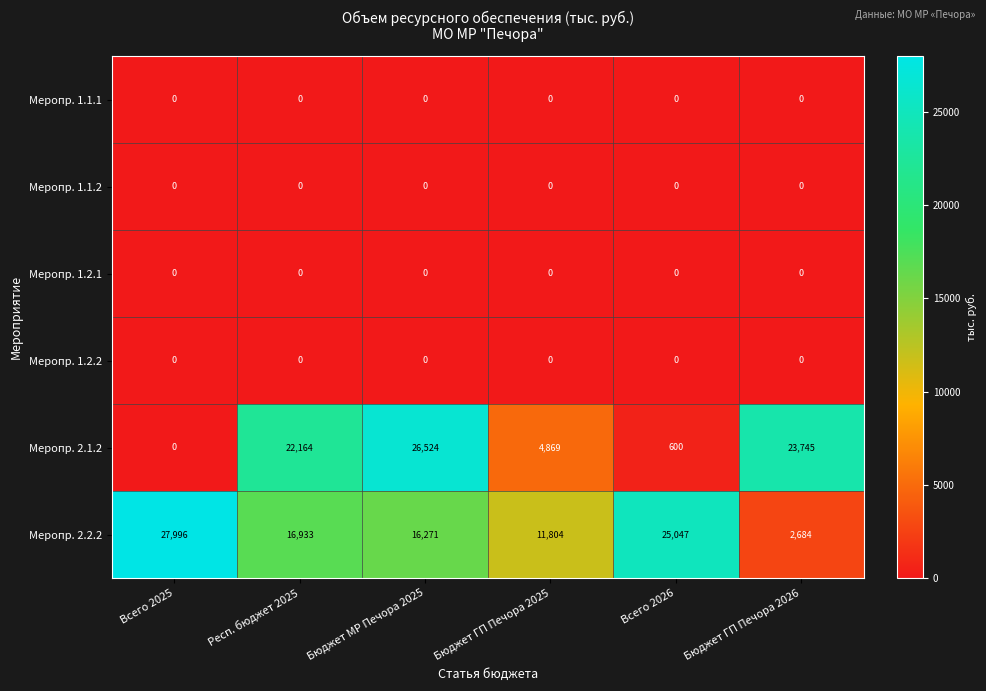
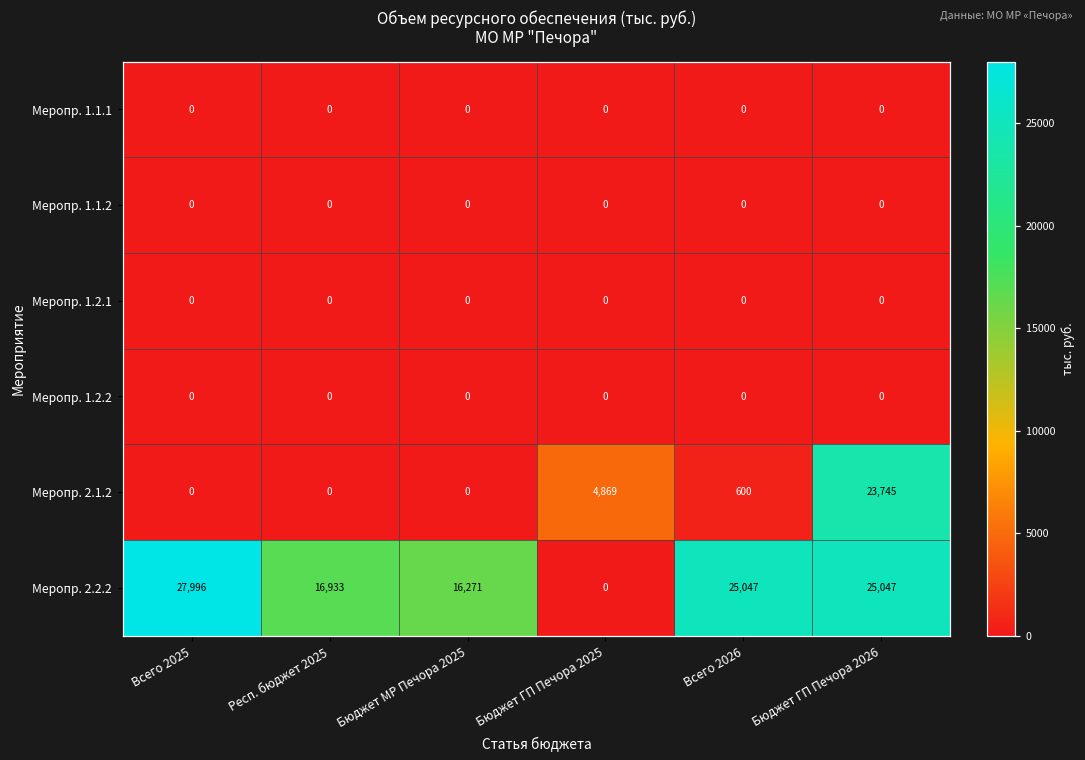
  {
    "Меропр. 1.1.1": {
      "Всего 2025": "0",
      "Респ. бюджет 2025": "0",
      "Бюджет МР Печора 2025": "0",
      "Бюджет ГП Печора 2025": "0",
      "Всего 2026": "0",
      "Бюджет ГП Печора 2026": "0"
    },
    "Меропр. 1.1.2": {
      "Всего 2025": "0",
      "Респ. бюджет 2025": "0",
      "Бюджет МР Печора 2025": "0",
      "Бюджет ГП Печора 2025": "0",
      "Всего 2026": "0",
      "Бюджет ГП Печора 2026": "0"
    },
    "Меропр. 1.2.1": {
      "Всего 2025": "0",
      "Респ. бюджет 2025": "0",
      "Бюджет МР Печора 2025": "0",
      "Бюджет ГП Печора 2025": "0",
      "Всего 2026": "0",
      "Бюджет ГП Печора 2026": "0"
    },
    "Меропр. 1.2.2": {
      "Всего 2025": "0",
      "Респ. бюджет 2025": "0",
      "Бюджет МР Печора 2025": "0",
      "Бюджет ГП Печора 2025": "0",
      "Всего 2026": "0",
      "Бюджет ГП Печора 2026": "0"
    },
    "Меропр. 2.1.2": {
      "Всего 2025": "0",
-     "Респ. бюджет 2025": "22,164",
-     "Бюджет МР Печора 2025": "26,524",
+     "Респ. бюджет 2025": "0",
+     "Бюджет МР Печора 2025": "0",
      "Бюджет ГП Печора 2025": "4,869",
      "Всего 2026": "600",
      "Бюджет ГП Печора 2026": "23,745"
    },
    "Меропр. 2.2.2": {
      "Всего 2025": "27,996",
      "Респ. бюджет 2025": "16,933",
      "Бюджет МР Печора 2025": "16,271",
-     "Бюджет ГП Печора 2025": "11,804",
+     "Бюджет ГП Печора 2025": "0",
      "Всего 2026": "25,047",
-     "Бюджет ГП Печора 2026": "2,684"
+     "Бюджет ГП Печора 2026": "25,047"
    }
  }
